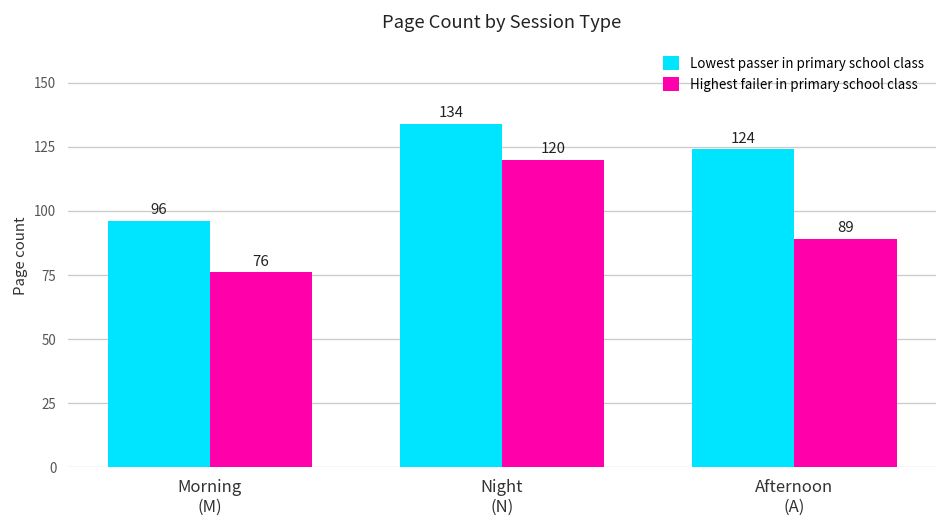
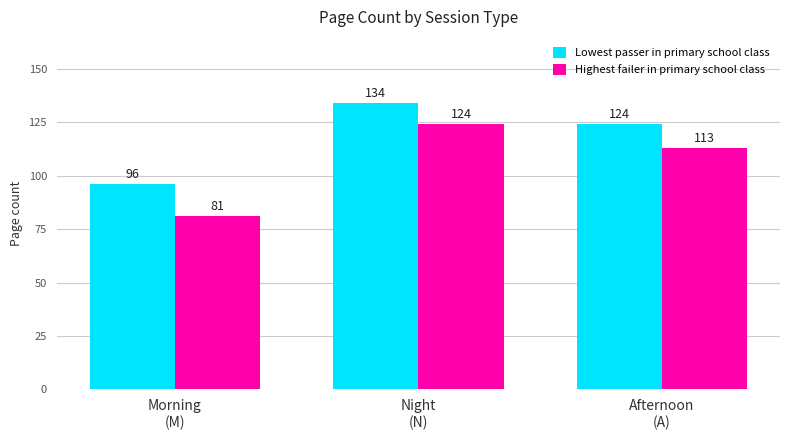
  {
    "Lowest passer in primary school class": {
      "Morning (M)": 96,
      "Night (N)": 134,
      "Afternoon (A)": 124
    },
    "Highest failer in primary school class": {
-     "Morning (M)": 76,
-     "Night (N)": 120,
-     "Afternoon (A)": 89
+     "Morning (M)": 81,
+     "Night (N)": 124,
+     "Afternoon (A)": 113
    }
  }
